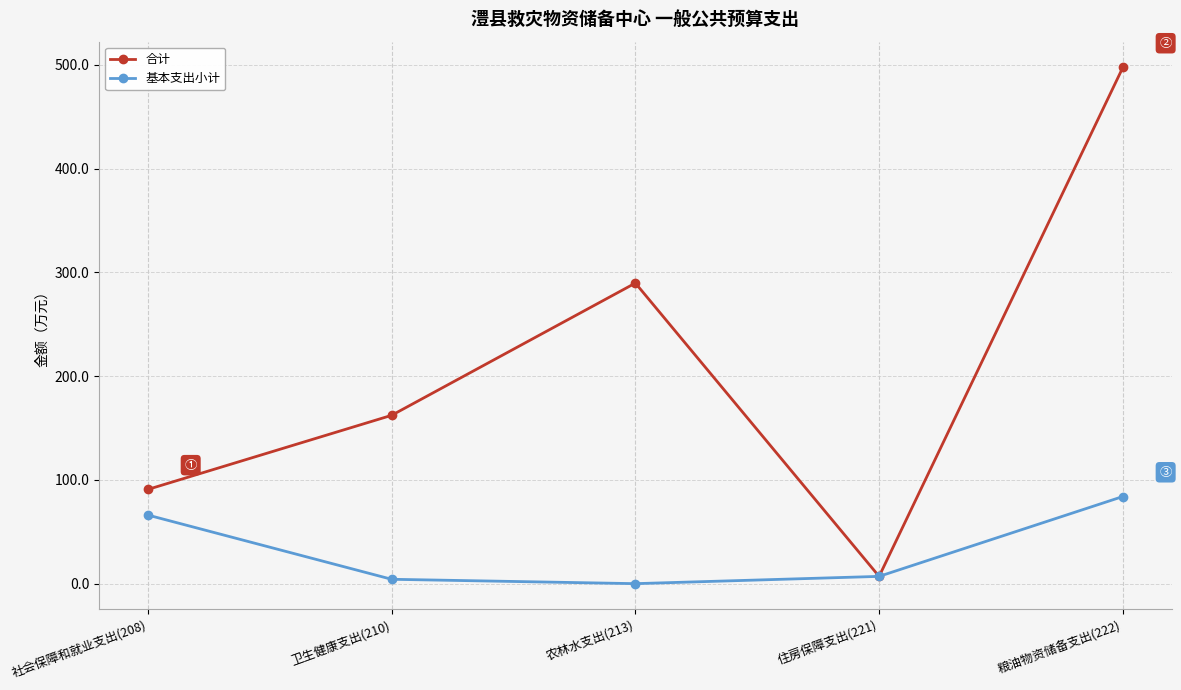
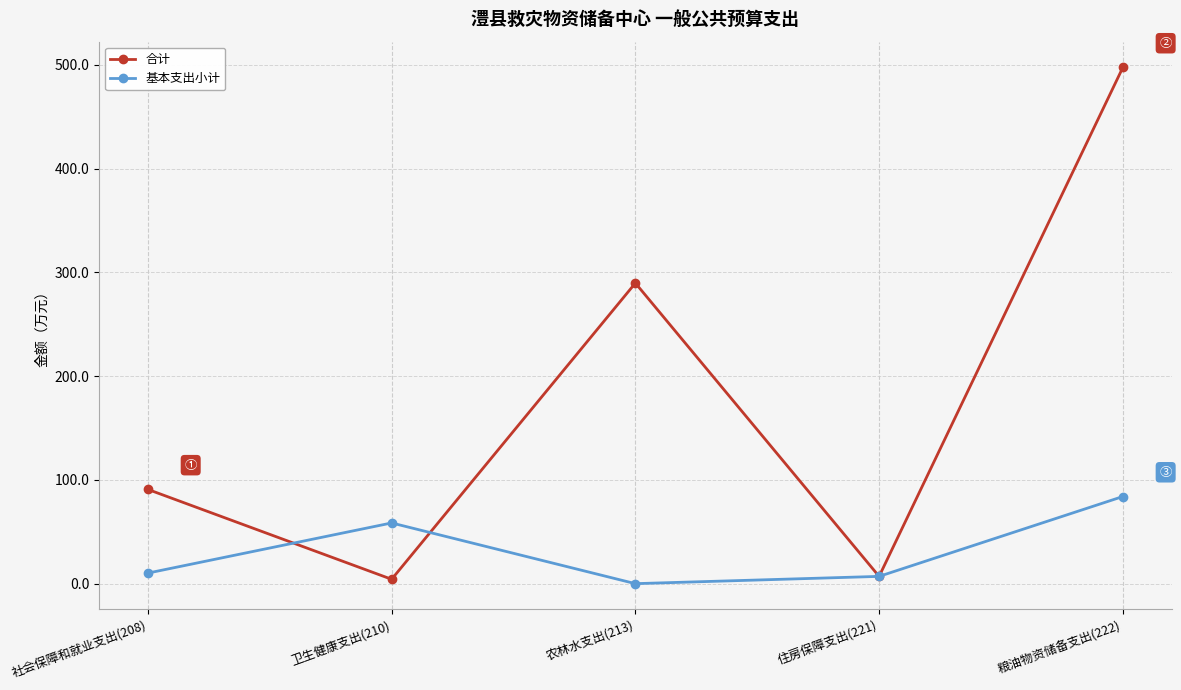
  {
    "合计": {
      "社会保障和就业支出(208)": 91,
-     "卫生健康支出(210)": 162,
+     "卫生健康支出(210)": 4,
      "农林水支出(213)": 290,
      "粮油物资储备支出(222)": 497
    },
    "基本支出小计": {
-     "社会保障和就业支出(208)": 66,
-     "卫生健康支出(210)": 4,
+     "社会保障和就业支出(208)": 10,
+     "卫生健康支出(210)": 58,
      "农林水支出(213)": 0,
      "粮油物资储备支出(222)": 84
    }
  }
